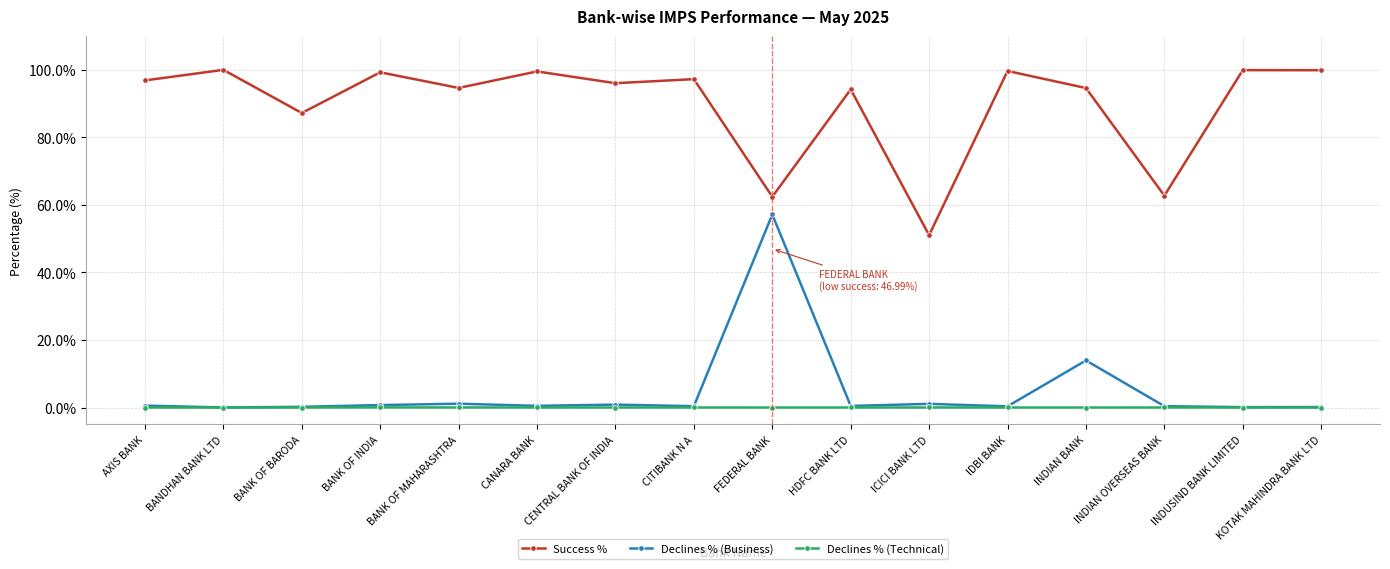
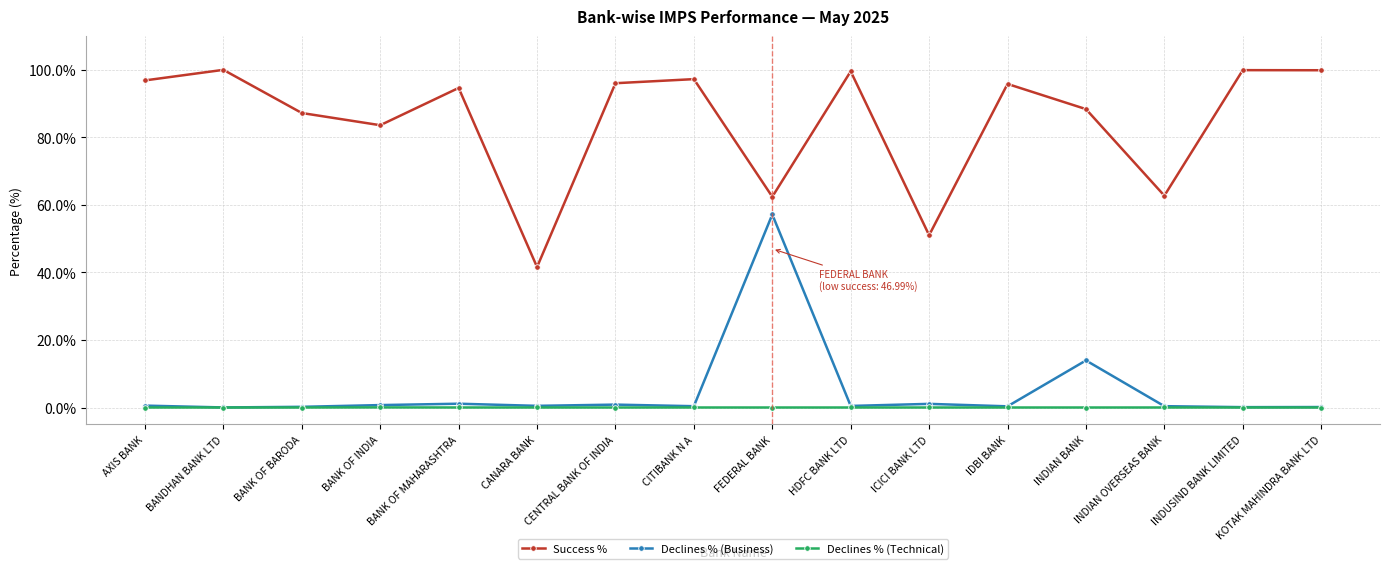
  {
    "Success %": {
      "AXIS BANK": "97%",
      "BANDHAN BANK LTD": "100%",
      "BANK OF BARODA": "87%",
-     "BANK OF INDIA": "99%",
+     "BANK OF INDIA": "84%",
      "BANK OF MAHARASHTRA": "95%",
-     "CANARA BANK": "100%",
+     "CANARA BANK": "42%",
      "CENTRAL BANK OF INDIA": "96%",
      "CITIBANK N A": "97%",
      "FEDERAL BANK": "62%",
-     "HDFC BANK LTD": "94%",
-     "IDBI BANK": "100%",
-     "INDIAN BANK": "95%",
+     "HDFC BANK LTD": "100%",
+     "IDBI BANK": "96%",
+     "INDIAN BANK": "88%",
      "INDIAN OVERSEAS BANK": "63%",
      "INDUSIND BANK LIMITED": "100%",
      "KOTAK MAHINDRA BANK LTD": "100%"
    },
    "Declines % (Business)": {
      "BANK OF MAHARASHTRA": "1%",
      "CENTRAL BANK OF INDIA": "1%",
      "FEDERAL BANK": "57%",
      "ICICI BANK LTD": "1%",
      "INDIAN BANK": "14%"
    },
    "Declines % (Technical)": {
      "BANK OF MAHARASHTRA": "0%",
      "CENTRAL BANK OF INDIA": "0%",
      "FEDERAL BANK": "0%",
      "ICICI BANK LTD": "0%",
      "INDIAN BANK": "0%"
    }
  }
